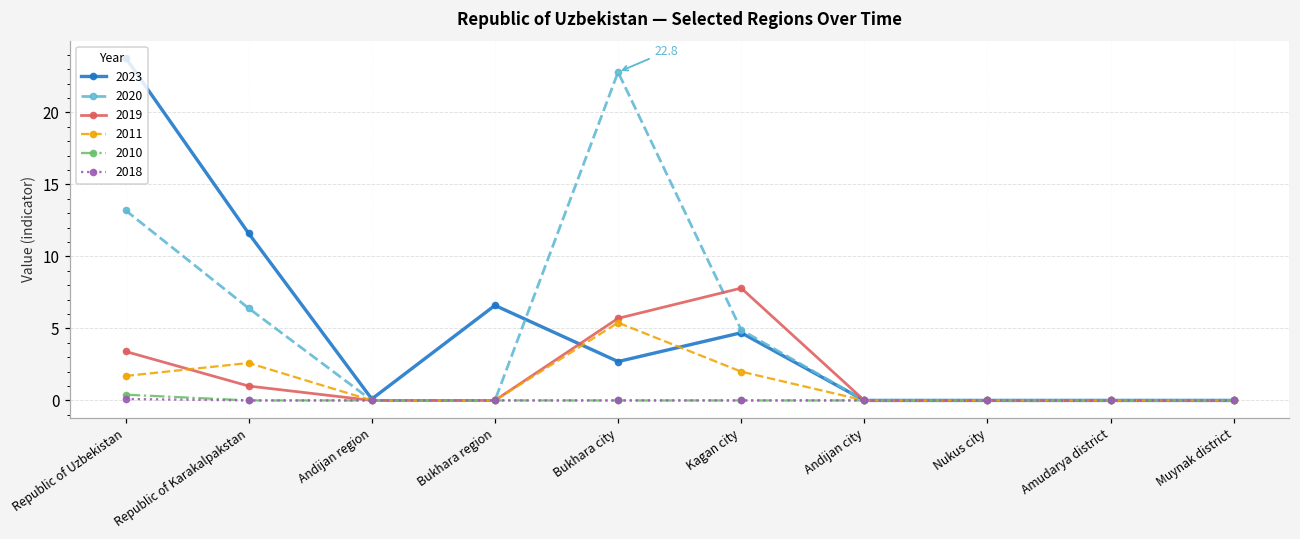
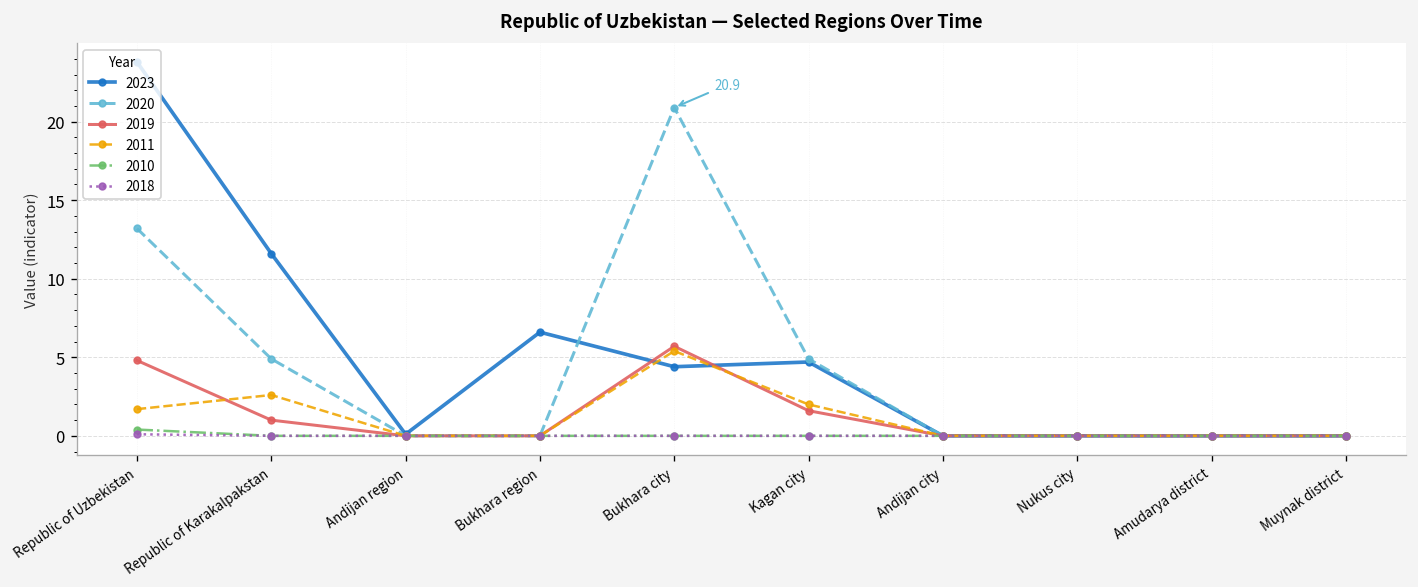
  {
    "2023": {
      "Republic of Karakalpakstan": 11.6,
      "Bukhara region": 6.6,
-     "Bukhara city": 2.7,
+     "Bukhara city": 4.4,
      "Kagan city": 4.7
    },
    "2020": {
-     "Republic of Karakalpakstan": 6.4,
-     "Bukhara city": 22.8
+     "Republic of Karakalpakstan": 4.9,
+     "Bukhara city": 20.9
    },
    "2019": {
-     "Republic of Uzbekistan": 3.4,
+     "Republic of Uzbekistan": 4.8,
      "Republic of Karakalpakstan": 1.0,
      "Bukhara city": 5.7,
-     "Kagan city": 7.8
+     "Kagan city": 1.6
    },
    "2011": {
      "Republic of Uzbekistan": 1.7,
      "Republic of Karakalpakstan": 2.6,
      "Bukhara city": 5.4,
      "Kagan city": 2.0
    },
    "2010": {
      "Republic of Uzbekistan": 0.4
    },
    "2018": {
      "Republic of Uzbekistan": 0.1
    }
  }
